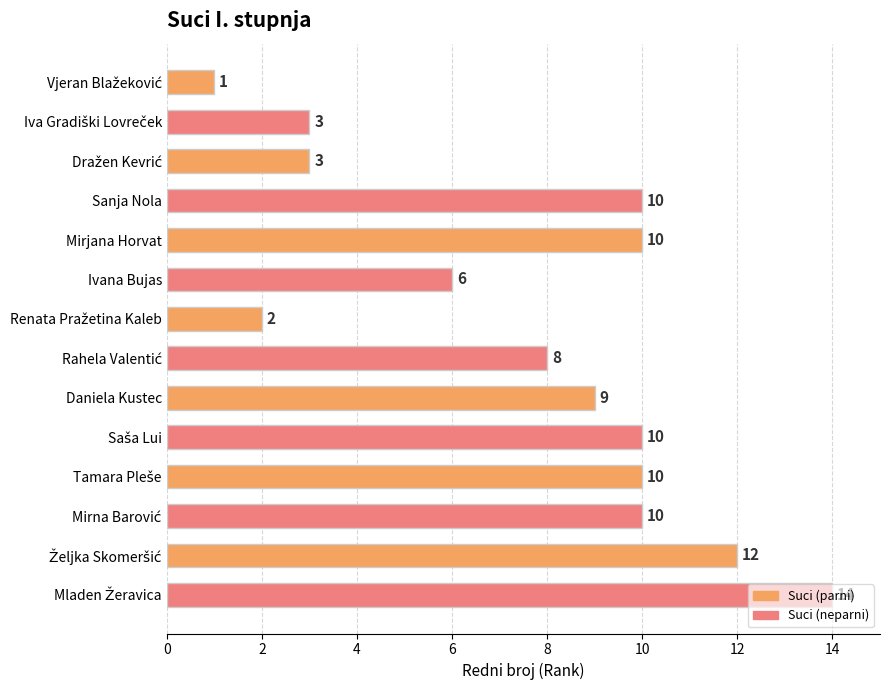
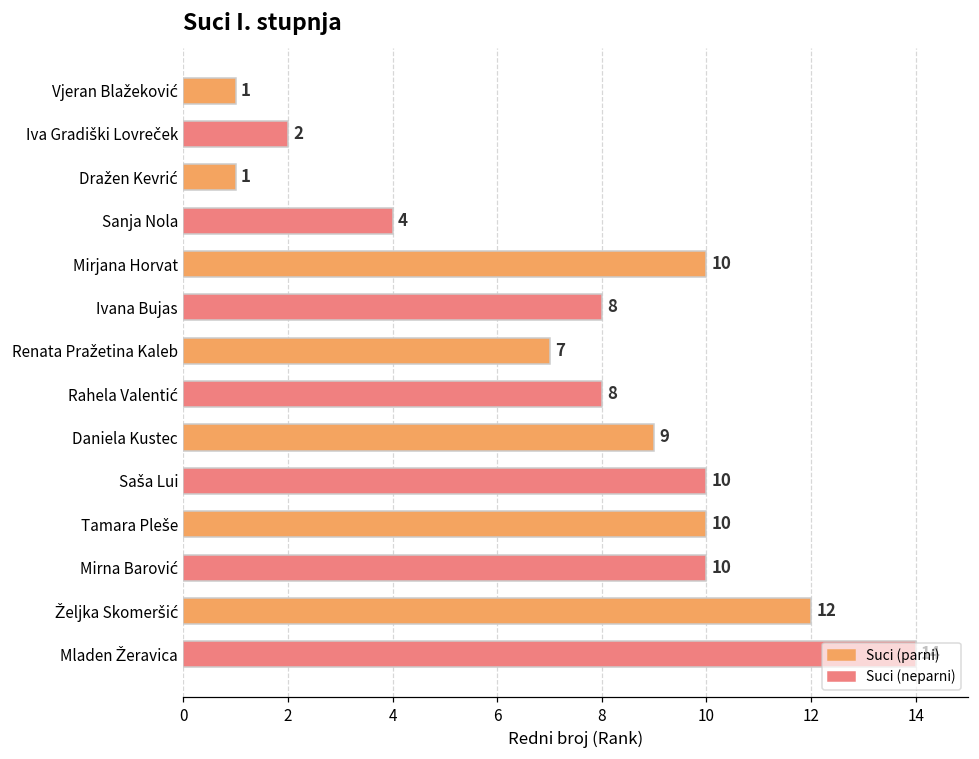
  {
    "Vjeran Blažeković": 1,
-   "Iva Gradiški Lovreček": 3,
-   "Dražen Kevrić": 3,
-   "Sanja Nola": 10,
+   "Iva Gradiški Lovreček": 2,
+   "Dražen Kevrić": 1,
+   "Sanja Nola": 4,
    "Mirjana Horvat": 10,
-   "Ivana Bujas": 6,
-   "Renata Pražetina Kaleb": 2,
+   "Ivana Bujas": 8,
+   "Renata Pražetina Kaleb": 7,
    "Rahela Valentić": 8,
    "Daniela Kustec": 9,
    "Saša Lui": 10,
    "Tamara Pleše": 10,
    "Mirna Barović": 10,
    "Željka Skomeršić": 12
  }
